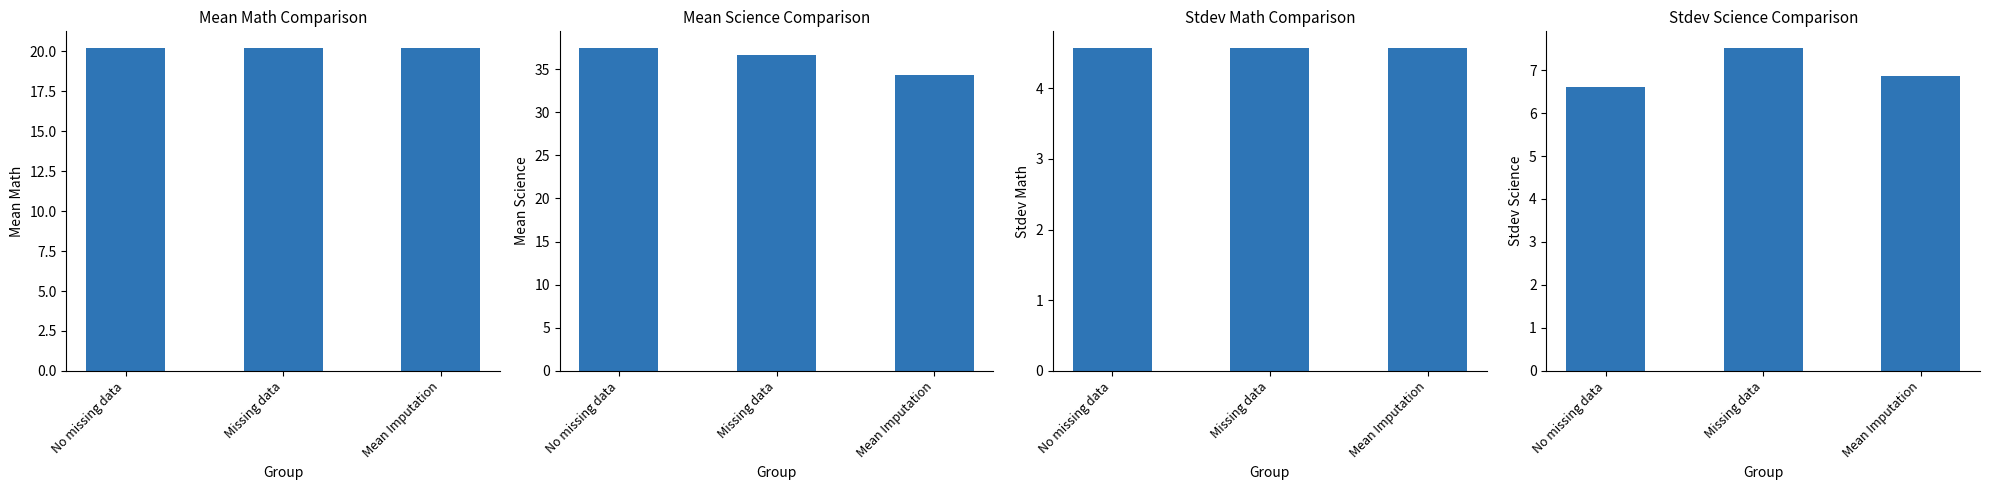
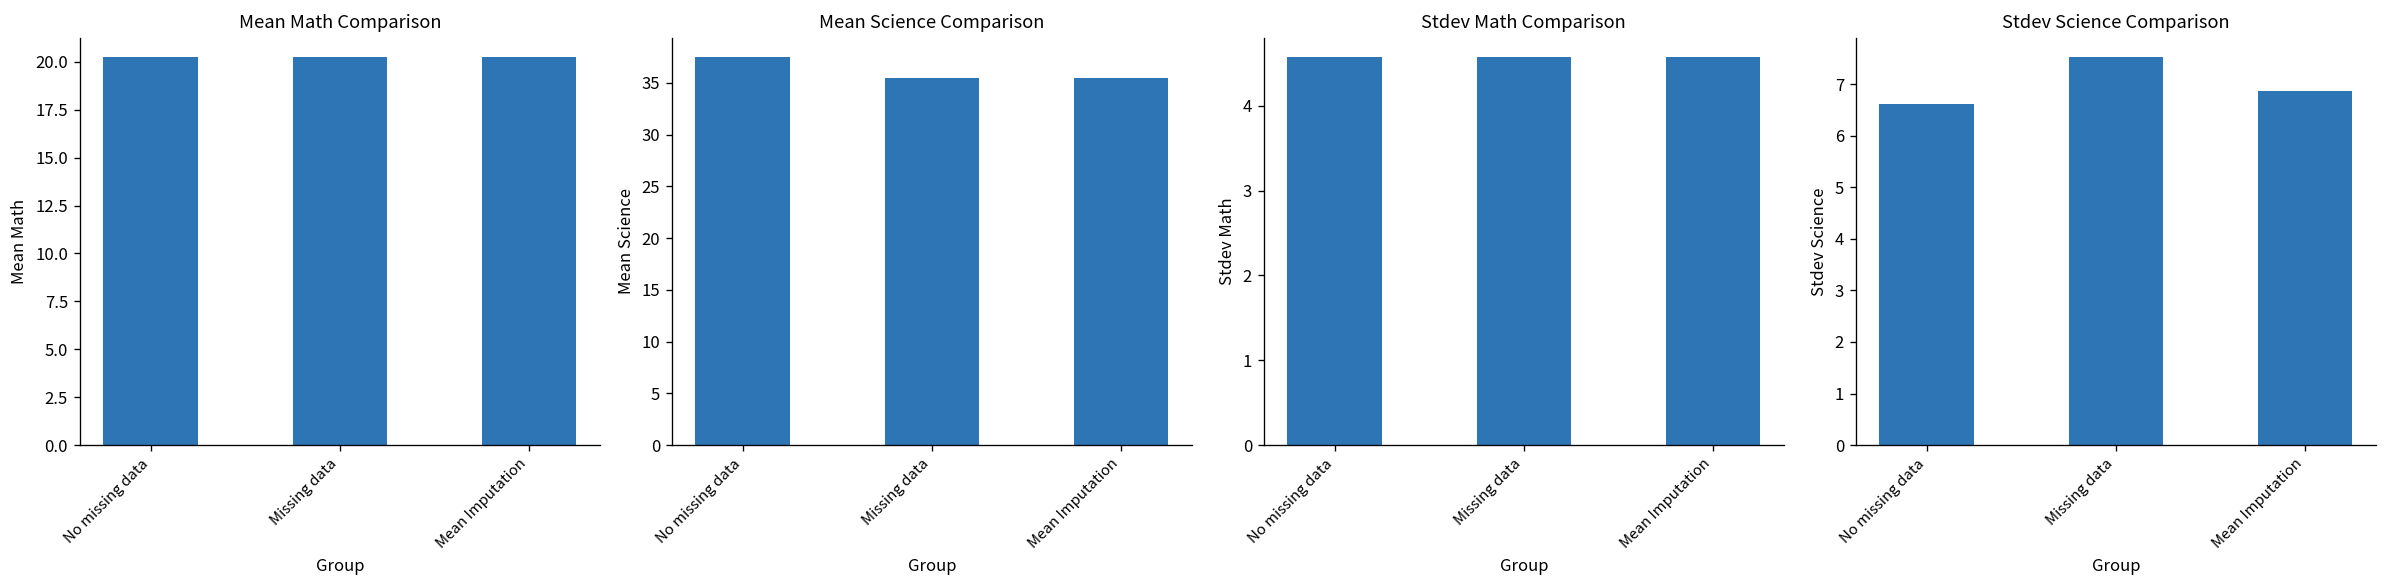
  {
    "Mean Math Comparison": {
      "No missing data": 20.3,
      "Missing data": 20.3,
      "Mean Imputation": 20.3
    },
    "Mean Science Comparison": {
      "No missing data": 38,
-     "Missing data": 37,
-     "Mean Imputation": 34
+     "Missing data": 35,
+     "Mean Imputation": 35
    },
    "Stdev Math Comparison": {
      "No missing data": 4.6,
      "Missing data": 4.6,
      "Mean Imputation": 4.6
    },
    "Stdev Science Comparison": {
      "No missing data": 6.6,
      "Missing data": 7.5,
      "Mean Imputation": 6.9
    }
  }
